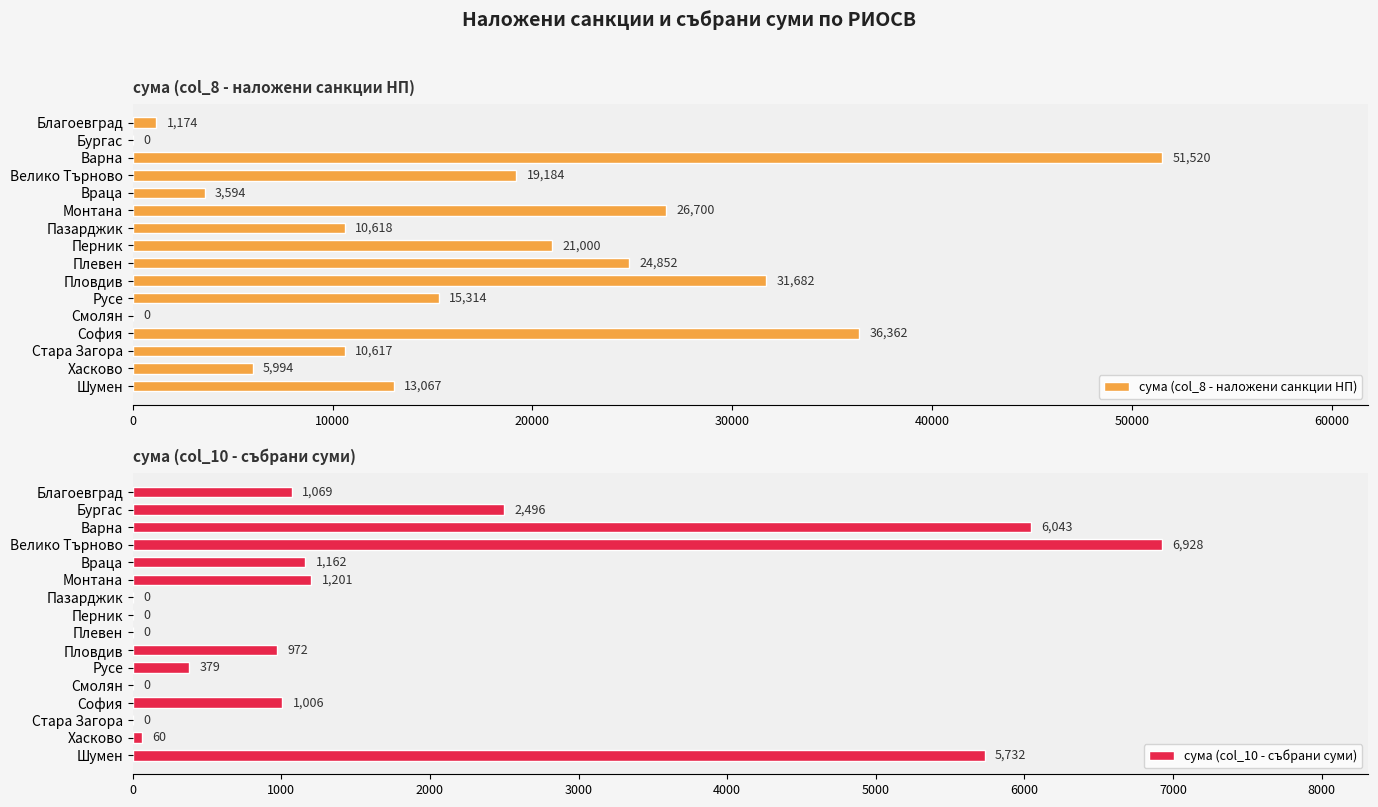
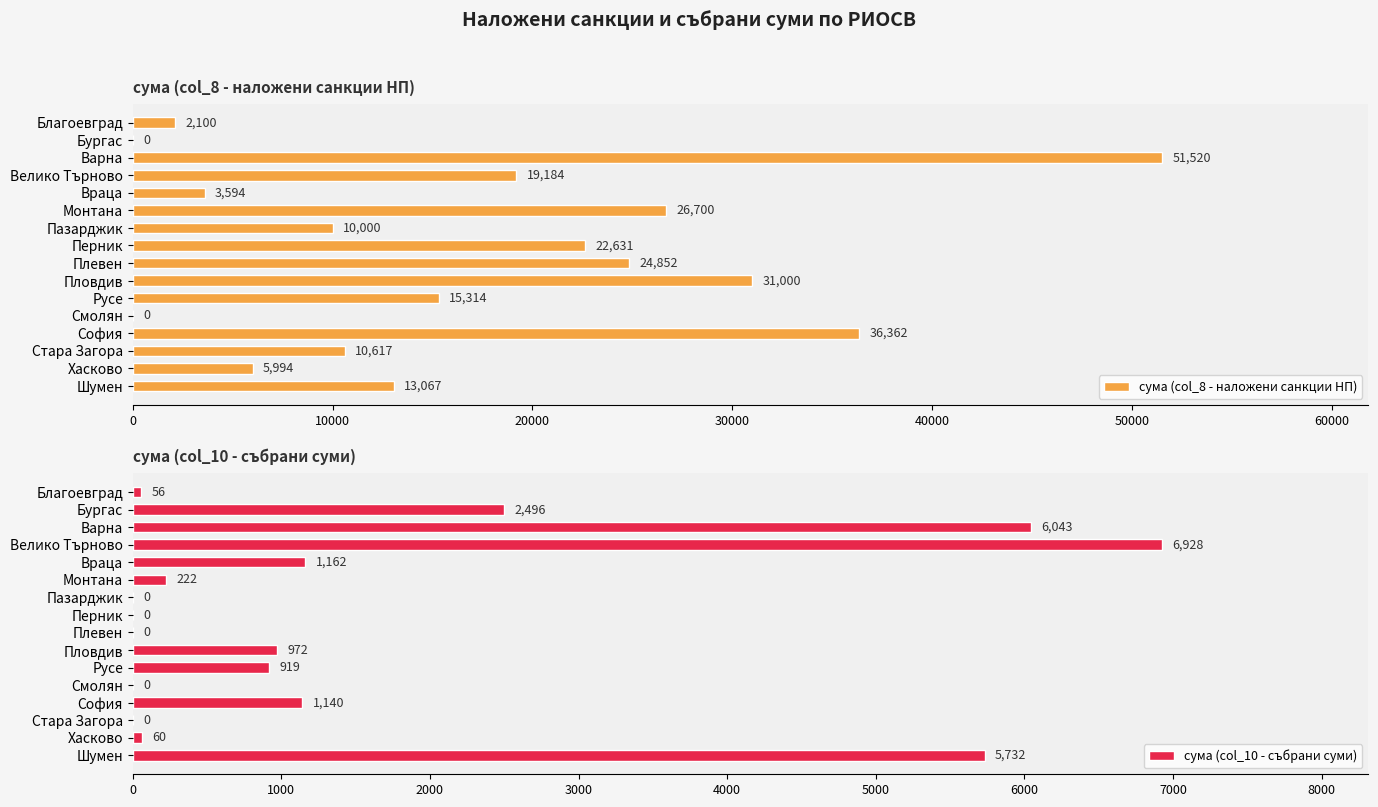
  {
    "сума (col_8 - наложени санкции НП)": {
-     "Благоевград": "1,174",
+     "Благоевград": "2,100",
      "Бургас": "0",
      "Варна": "51,520",
      "Велико Търново": "19,184",
      "Враца": "3,594",
      "Монтана": "26,700",
-     "Пазарджик": "10,618",
-     "Перник": "21,000",
+     "Пазарджик": "10,000",
+     "Перник": "22,631",
      "Плевен": "24,852",
-     "Пловдив": "31,682",
+     "Пловдив": "31,000",
      "Русе": "15,314",
      "Смолян": "0",
      "София": "36,362",
      "Стара Загора": "10,617",
      "Хасково": "5,994",
      "Шумен": "13,067"
    },
    "сума (col_10 - събрани суми)": {
-     "Благоевград": "1,069",
+     "Благоевград": "56",
      "Бургас": "2,496",
      "Варна": "6,043",
      "Велико Търново": "6,928",
      "Враца": "1,162",
-     "Монтана": "1,201",
+     "Монтана": "222",
      "Пазарджик": "0",
      "Перник": "0",
      "Плевен": "0",
      "Пловдив": "972",
-     "Русе": "379",
+     "Русе": "919",
      "Смолян": "0",
-     "София": "1,006",
+     "София": "1,140",
      "Стара Загора": "0",
      "Хасково": "60",
      "Шумен": "5,732"
    }
  }
